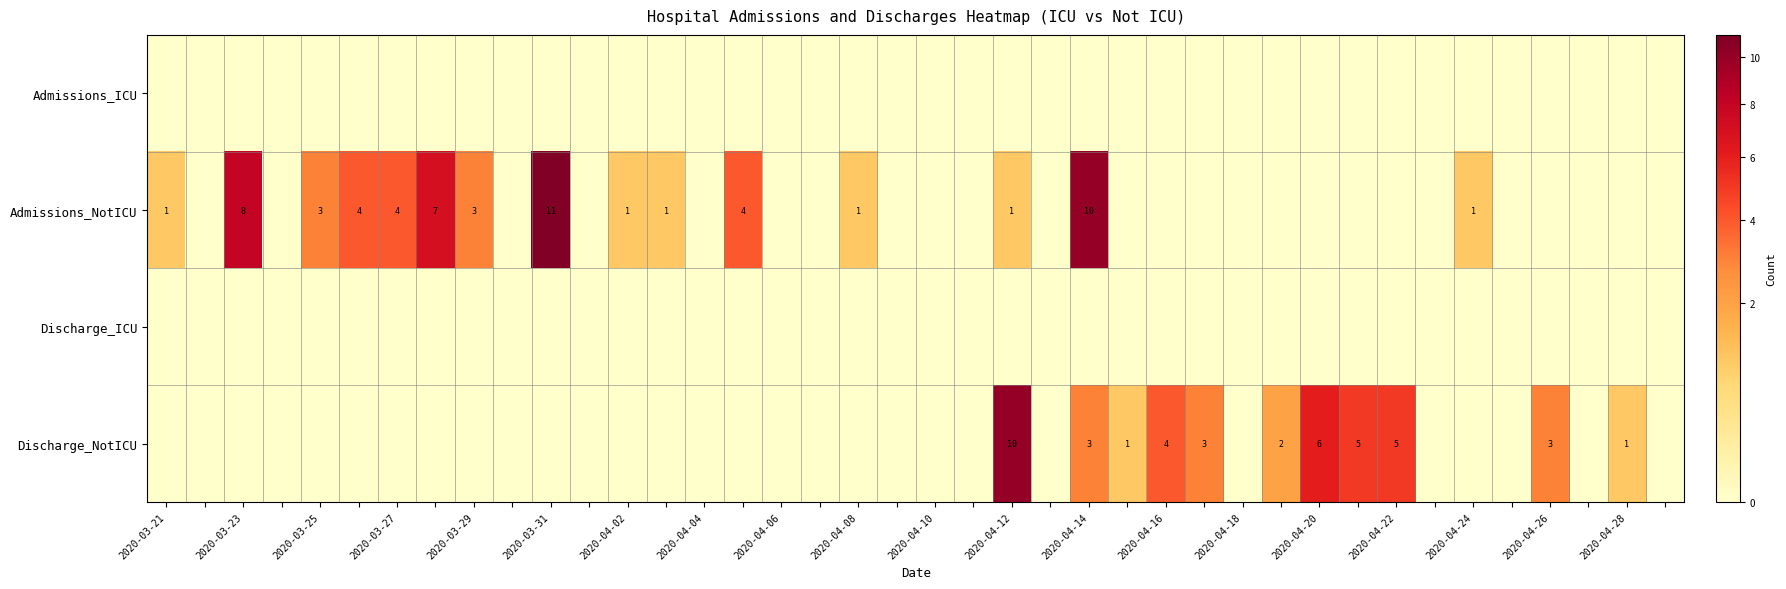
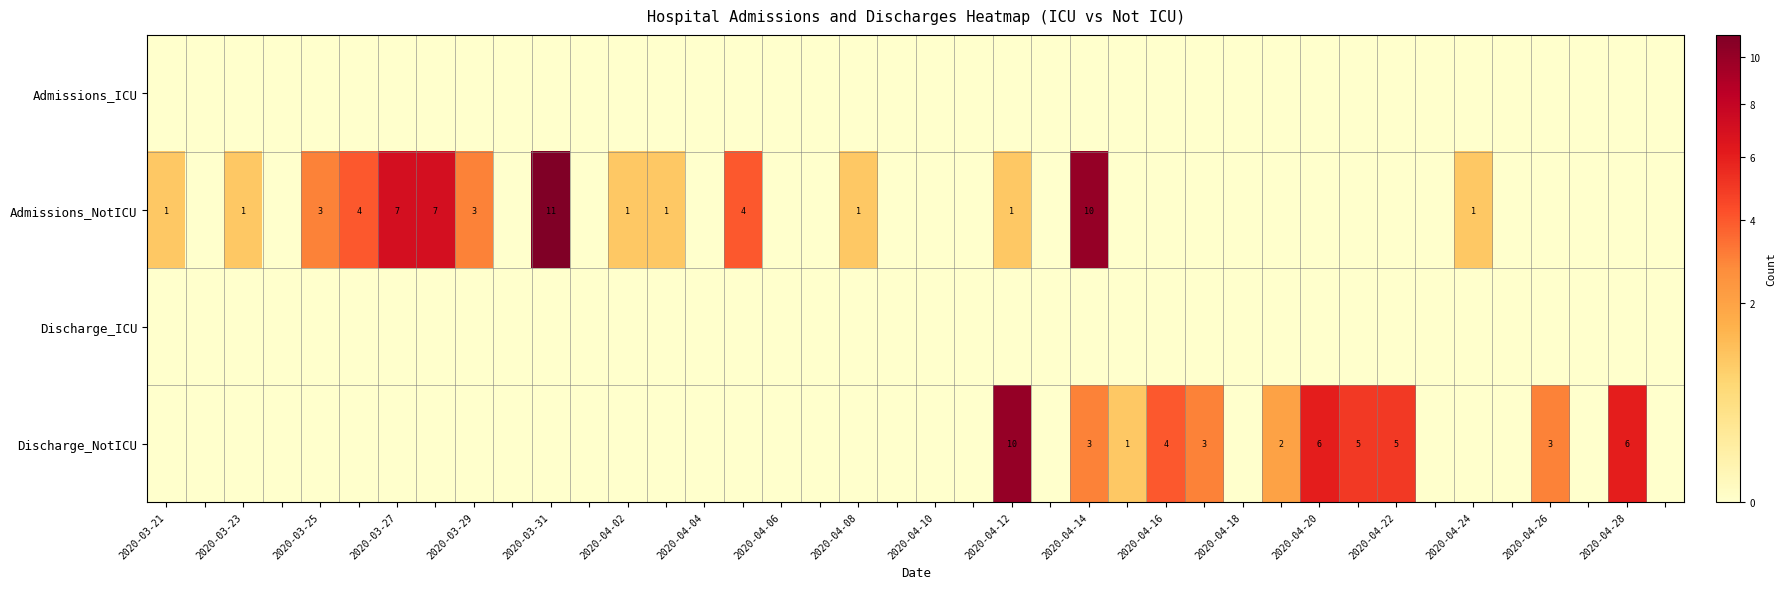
  {
    "Admissions_NotICU": {
      "2020-03-21": 1,
-     "2020-03-23": 8,
+     "2020-03-23": 1,
      "2020-03-25": 3,
-     "2020-03-27": 4,
+     "2020-03-27": 7,
      "2020-03-29": 3,
      "2020-03-31": 11,
      "2020-04-02": 1,
      "2020-04-08": 1,
      "2020-04-12": 1,
      "2020-04-14": 10,
      "2020-04-24": 1
    },
    "Discharge_NotICU": {
      "2020-04-12": 10,
      "2020-04-14": 3,
      "2020-04-16": 4,
      "2020-04-20": 6,
      "2020-04-22": 5,
      "2020-04-26": 3,
-     "2020-04-28": 1
+     "2020-04-28": 6
    }
  }
